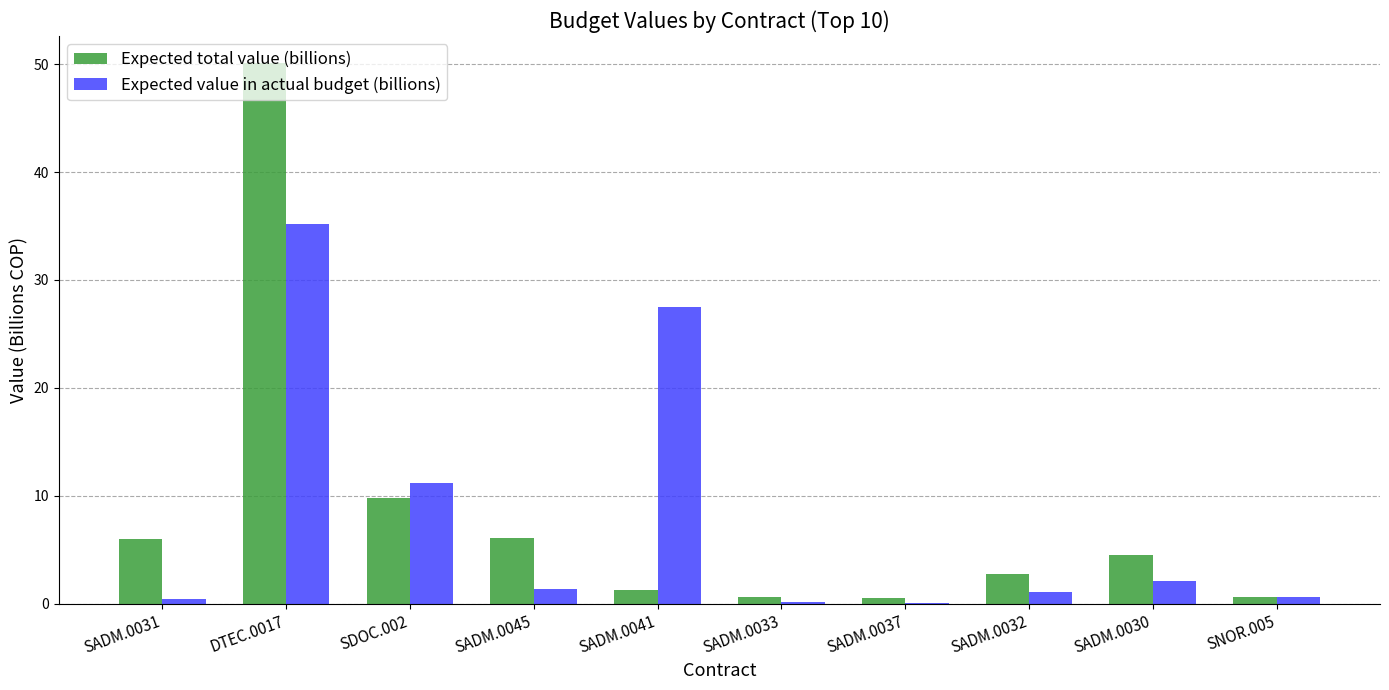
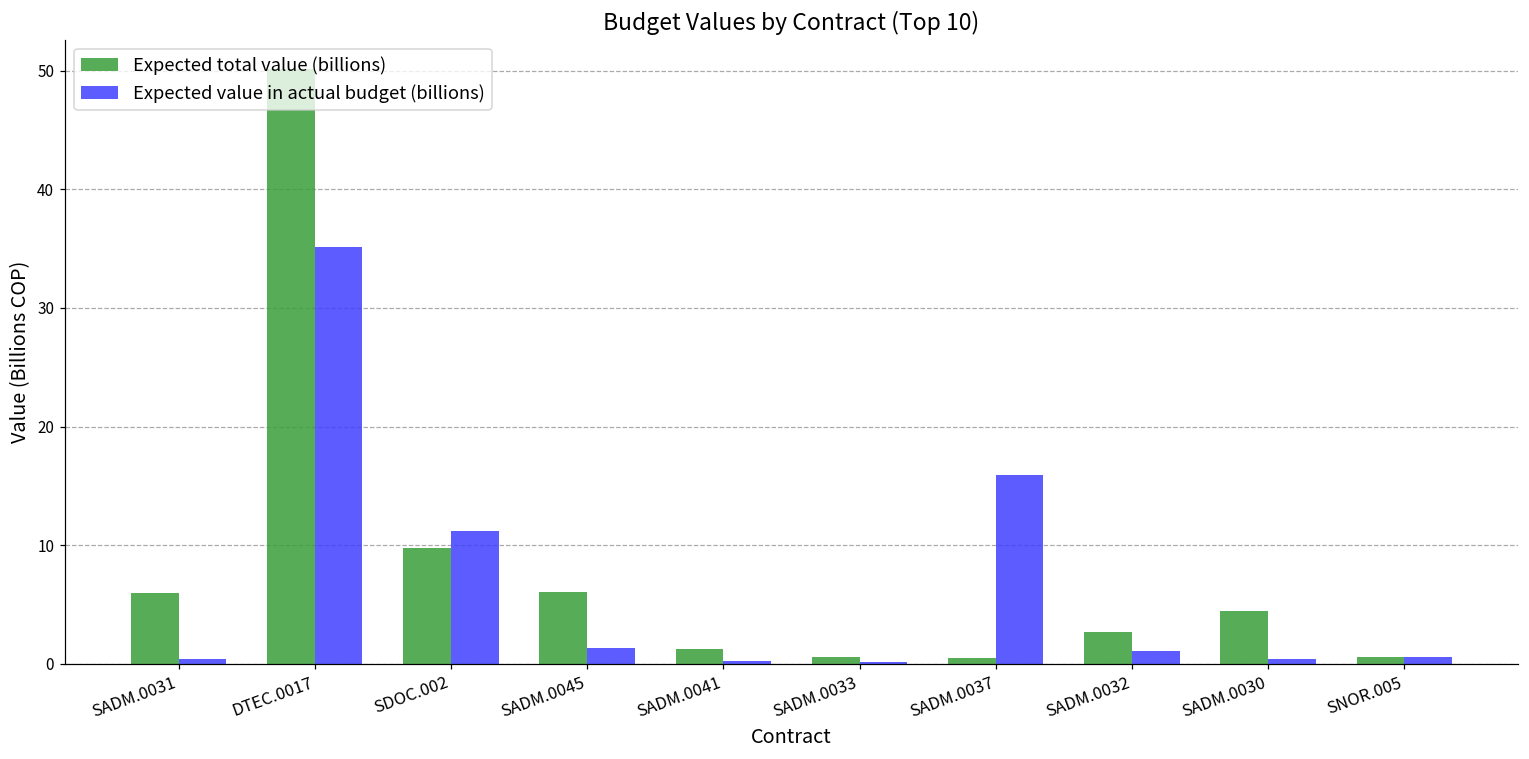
  {
    "Expected total value (billions)": {
      "SADM.0031": 6.0,
      "SDOC.002": 9.8,
      "SADM.0045": 6.1,
      "SADM.0041": 1.3,
      "SADM.0033": 0.6,
      "SADM.0037": 0.5,
      "SADM.0032": 2.7,
      "SADM.0030": 4.5,
      "SNOR.005": 0.6
    },
    "Expected value in actual budget (billions)": {
      "SADM.0031": 0.4,
      "DTEC.0017": 35.2,
      "SDOC.002": 11.2,
      "SADM.0045": 1.3,
-     "SADM.0041": 27.5,
-     "SADM.0037": 0.1,
+     "SADM.0041": 0.3,
+     "SADM.0037": 15.9,
      "SADM.0032": 1.1,
-     "SADM.0030": 2.1,
+     "SADM.0030": 0.4,
      "SNOR.005": 0.6
    }
  }
